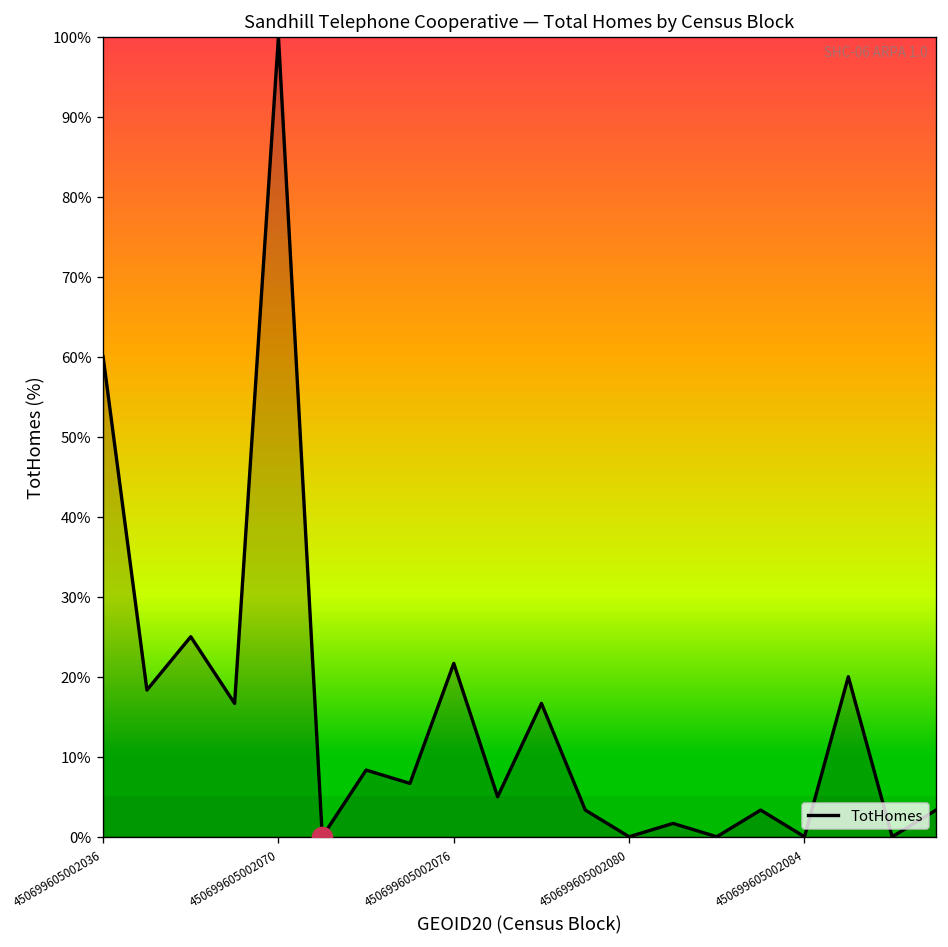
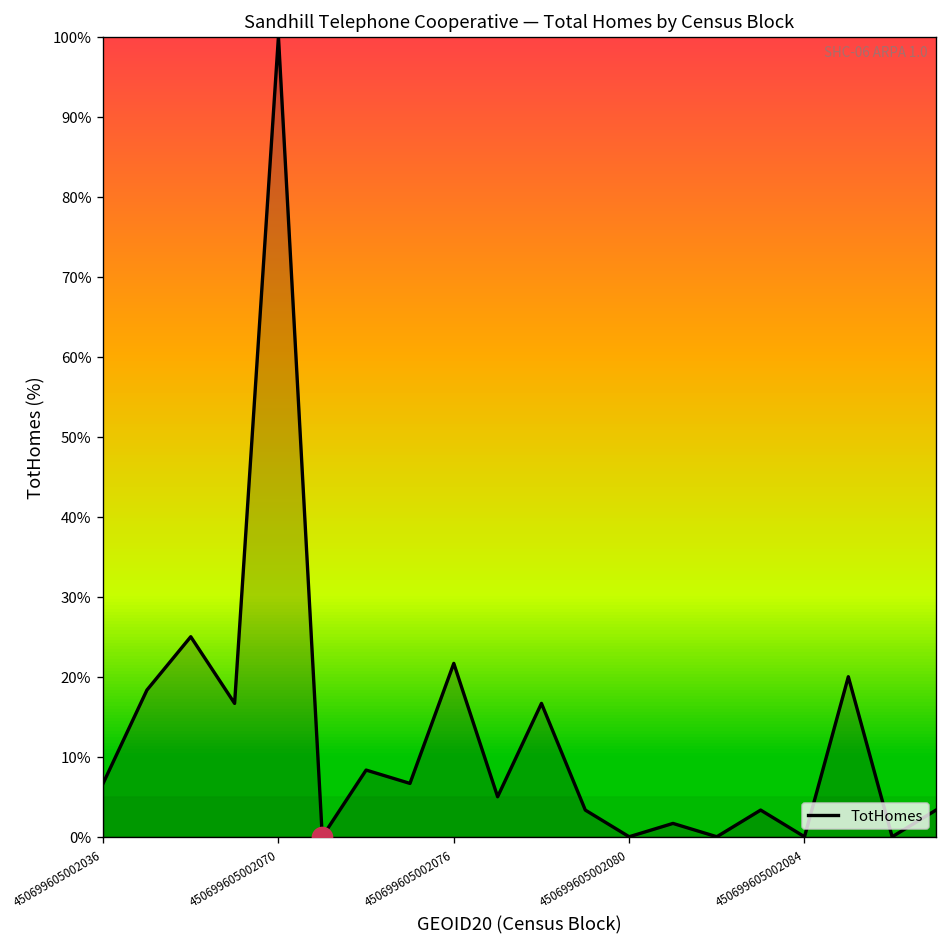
  {
    "TotHomes": {
-     "450699605002036": "60%",
+     "450699605002036": "7%",
      "450699605002070": "100%",
      "450699605002076": "22%"
    }
  }
